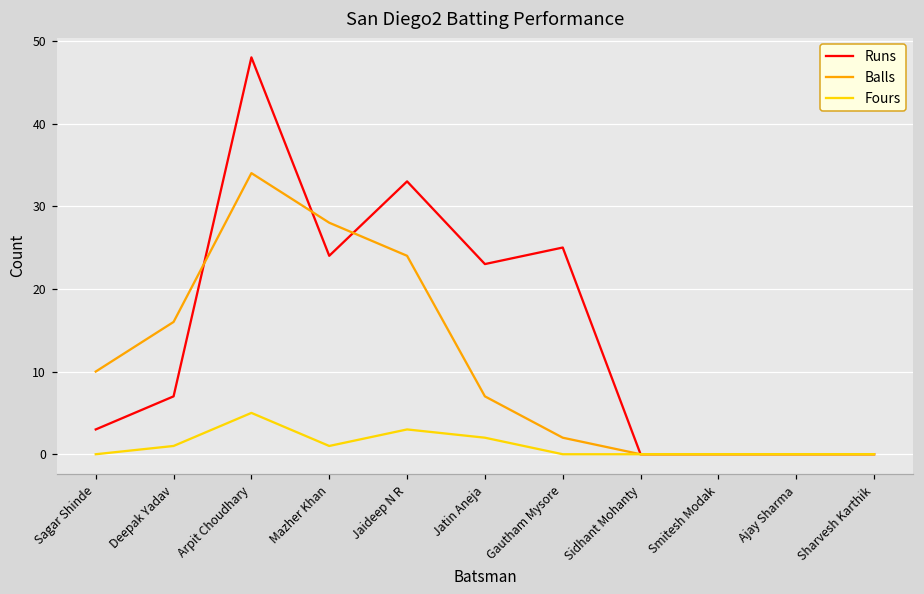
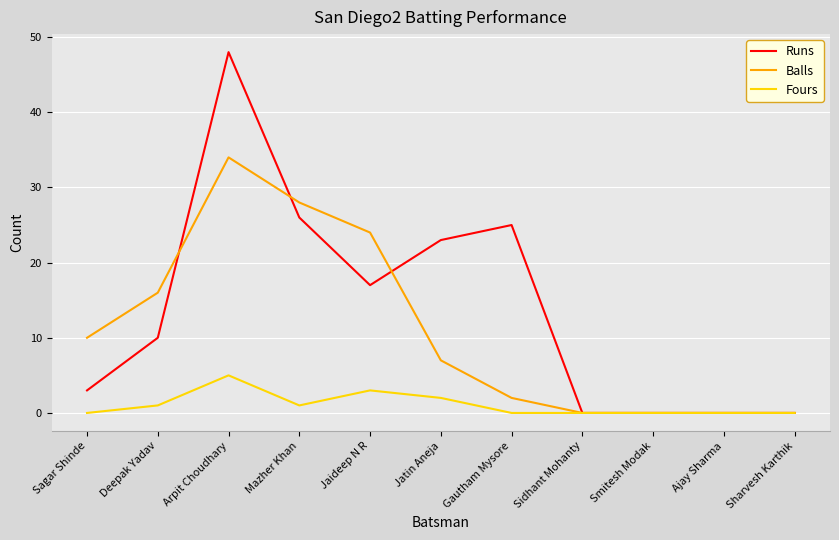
  {
    "Runs": {
      "Sagar Shinde": 3,
-     "Deepak Yadav": 7,
+     "Deepak Yadav": 10,
      "Arpit Choudhary": 48,
-     "Mazher Khan": 24,
-     "Jaideep N R": 33,
+     "Mazher Khan": 26,
+     "Jaideep N R": 17,
      "Jatin Aneja": 23,
      "Gautham Mysore": 25
    }
  }
